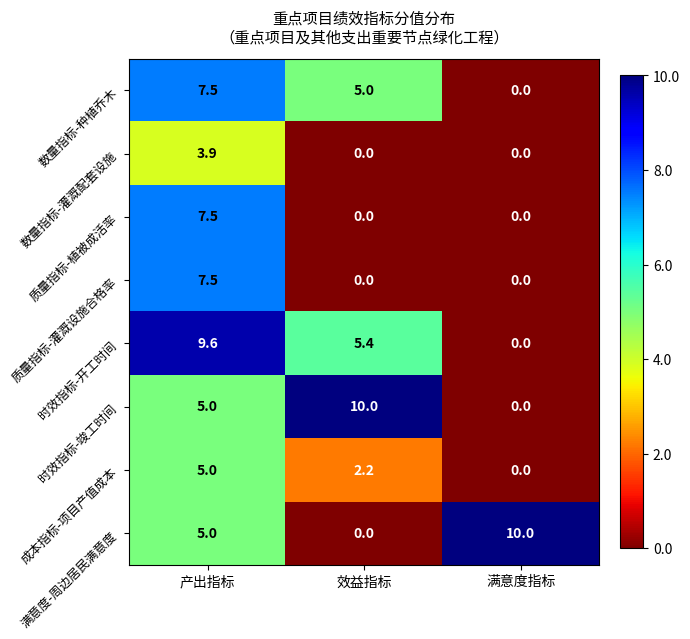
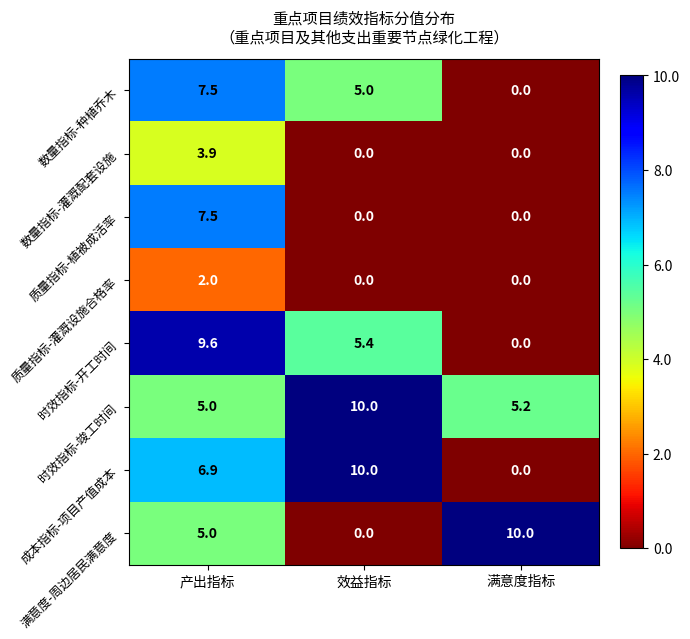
  {
    "数量指标-种植乔木": {
      "产出指标": 7.5,
      "效益指标": 5.0,
      "满意度指标": 0.0
    },
    "数量指标-灌溉配套设施": {
      "产出指标": 3.9,
      "效益指标": 0.0,
      "满意度指标": 0.0
    },
    "质量指标-植被成活率": {
      "产出指标": 7.5,
      "效益指标": 0.0,
      "满意度指标": 0.0
    },
    "质量指标-灌溉设施合格率": {
-     "产出指标": 7.5,
+     "产出指标": 2.0,
      "效益指标": 0.0,
      "满意度指标": 0.0
    },
    "时效指标-开工时间": {
      "产出指标": 9.6,
      "效益指标": 5.4,
      "满意度指标": 0.0
    },
    "时效指标-竣工时间": {
      "产出指标": 5.0,
      "效益指标": 10.0,
-     "满意度指标": 0.0
+     "满意度指标": 5.2
    },
    "成本指标-项目产值成本": {
-     "产出指标": 5.0,
-     "效益指标": 2.2,
+     "产出指标": 6.9,
+     "效益指标": 10.0,
      "满意度指标": 0.0
    },
    "满意度-周边居民满意度": {
      "产出指标": 5.0,
      "效益指标": 0.0,
      "满意度指标": 10.0
    }
  }
